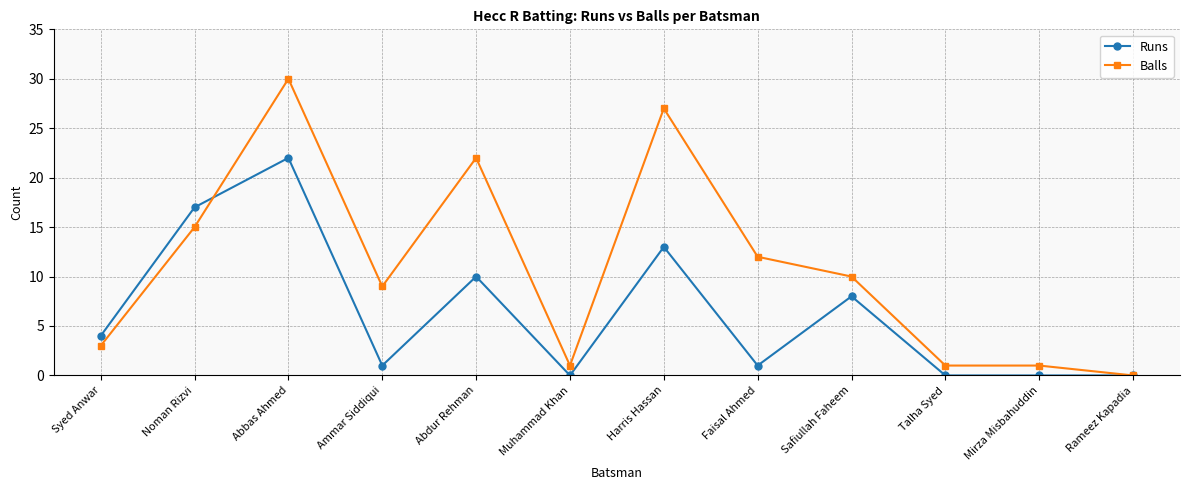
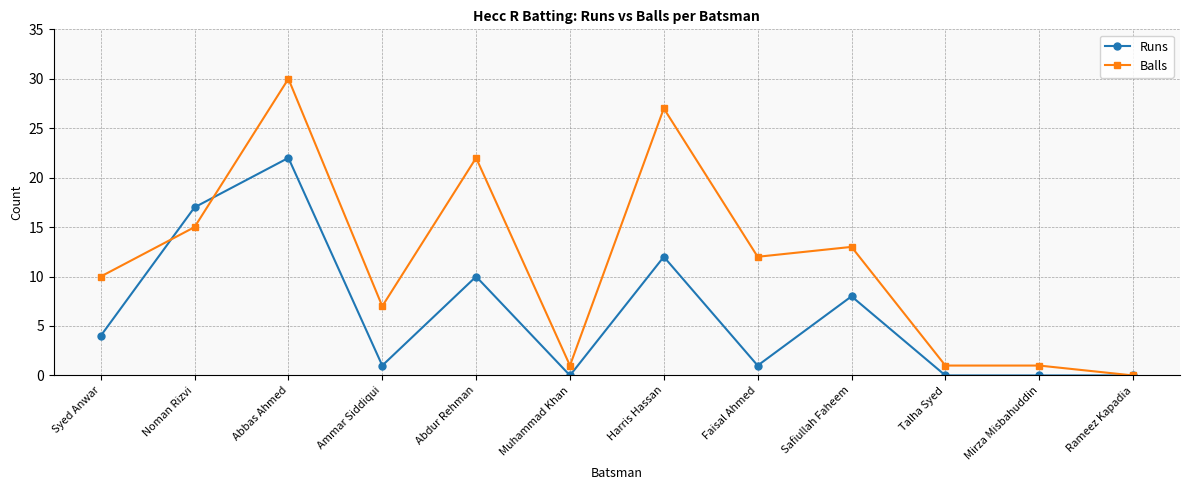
  {
    "Runs": {
      "Syed Anwar": 4,
      "Noman Rizvi": 17,
      "Abbas Ahmed": 22,
      "Ammar Siddiqui": 1,
      "Abdur Rehman": 10,
      "Muhammad Khan": 0,
-     "Harris Hassan": 13,
+     "Harris Hassan": 12,
      "Faisal Ahmed": 1,
      "Safiullah Faheem": 8,
      "Talha Syed": 0,
      "Mirza Misbahuddin": 0
    },
    "Balls": {
-     "Syed Anwar": 3,
+     "Syed Anwar": 10,
      "Noman Rizvi": 15,
      "Abbas Ahmed": 30,
-     "Ammar Siddiqui": 9,
+     "Ammar Siddiqui": 7,
      "Abdur Rehman": 22,
      "Muhammad Khan": 1,
      "Harris Hassan": 27,
      "Faisal Ahmed": 12,
-     "Safiullah Faheem": 10,
+     "Safiullah Faheem": 13,
      "Talha Syed": 1,
      "Mirza Misbahuddin": 1
    }
  }
